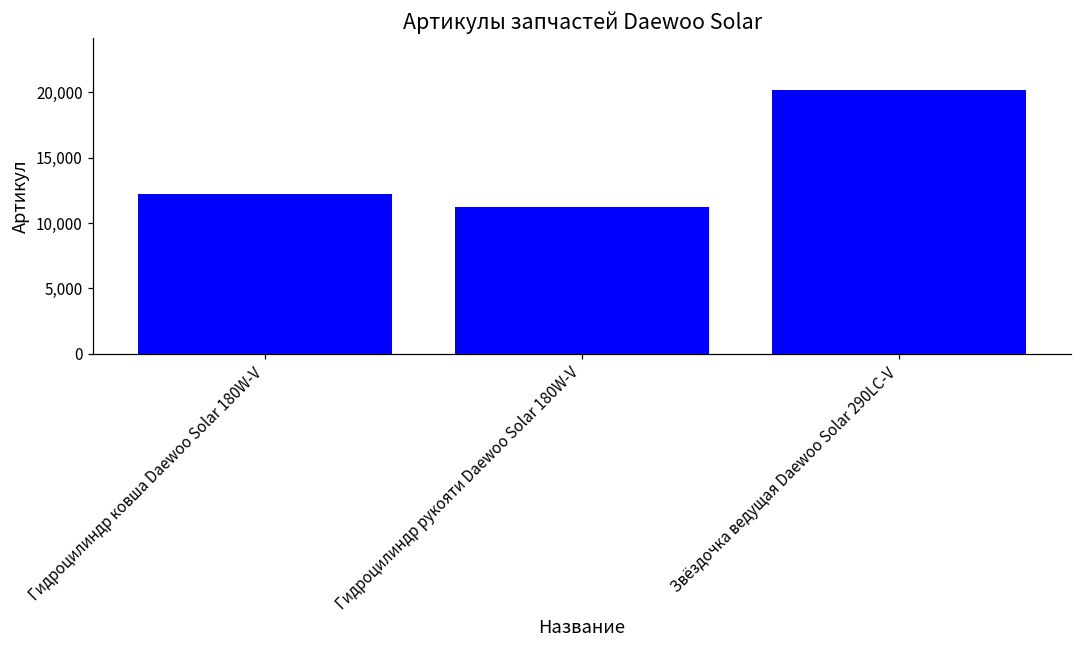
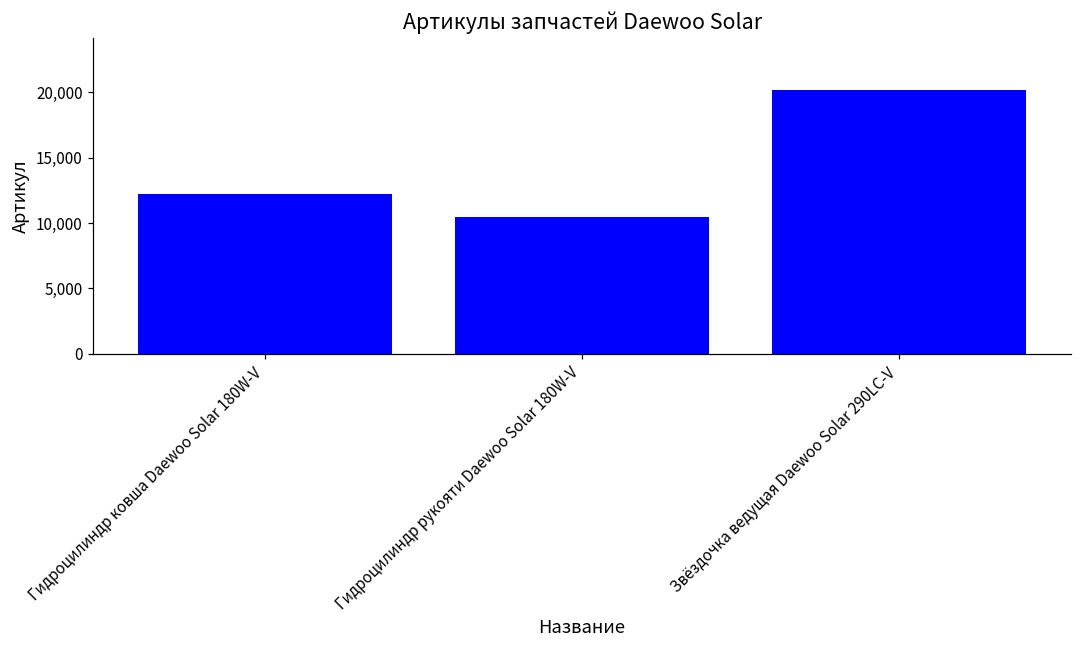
  {
    "Гидроцилиндр ковша Daewoo Solar 180W-V": "12,300",
-   "Гидроцилиндр рукояти Daewoo Solar 180W-V": "11,200",
+   "Гидроцилиндр рукояти Daewoo Solar 180W-V": "10,400",
    "Звёздочка ведущая Daewoo Solar 290LC-V": "20,200"
  }
